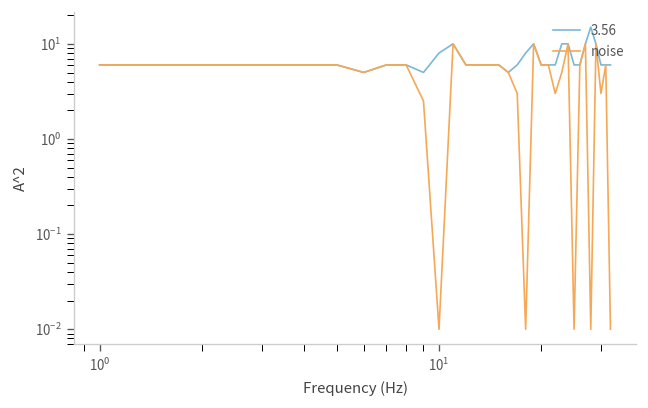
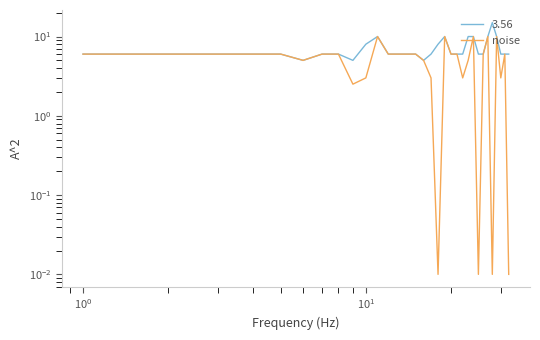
  {
    "3.56": {
      "10^1": 8
    },
    "noise": {
-     "10^1": 0.010
+     "10^1": 3.0
    }
  }
